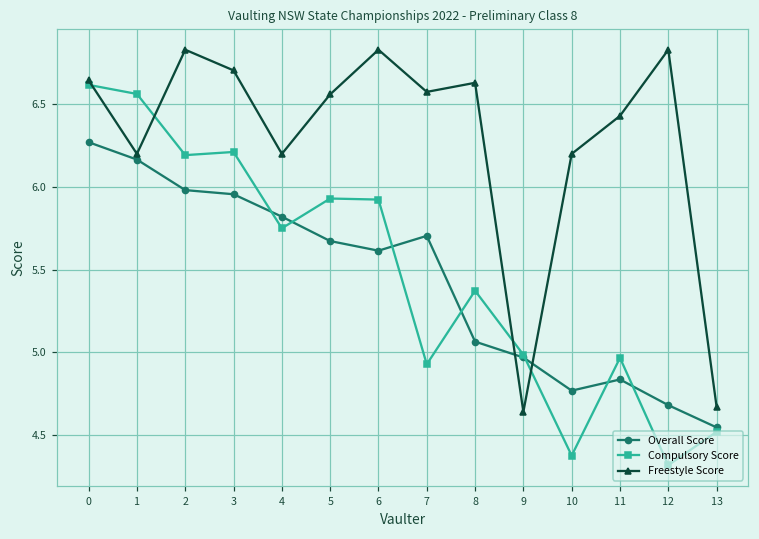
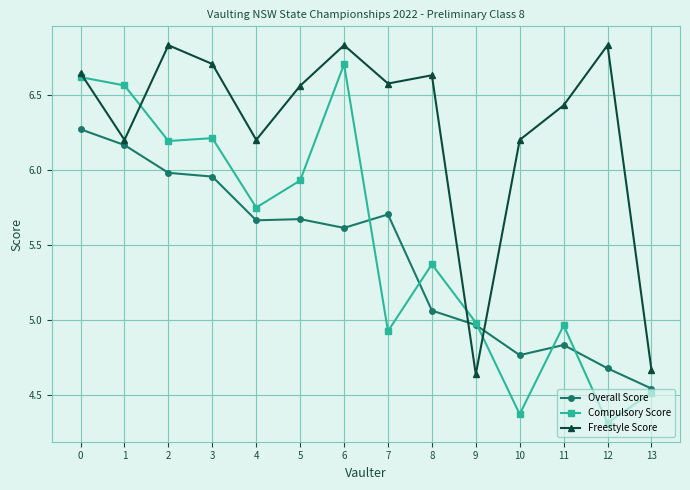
  {
    "Overall Score": {
      "0": 6.27,
      "1": 6.17,
      "2": 5.98,
      "3": 5.96,
-     "4": 5.82,
+     "4": 5.66,
      "5": 5.67,
      "6": 5.61,
      "7": 5.70,
      "8": 5.06,
      "10": 4.77,
      "11": 4.84,
      "12": 4.68,
      "13": 4.55
    },
    "Compulsory Score": {
      "0": 6.62,
      "1": 6.56,
      "2": 6.19,
      "3": 6.21,
      "4": 5.75,
      "5": 5.93,
-     "6": 5.92,
+     "6": 6.70,
      "7": 4.93,
      "8": 5.37,
      "10": 4.38,
      "11": 4.97
    },
    "Freestyle Score": {
      "0": 6.65,
      "1": 6.20,
      "2": 6.83,
      "3": 6.71,
      "4": 6.20,
      "5": 6.56,
      "6": 6.83,
      "7": 6.58,
      "8": 6.63,
      "9": 4.64,
      "10": 6.20,
      "11": 6.43,
      "12": 6.83,
      "13": 4.67
    }
  }
